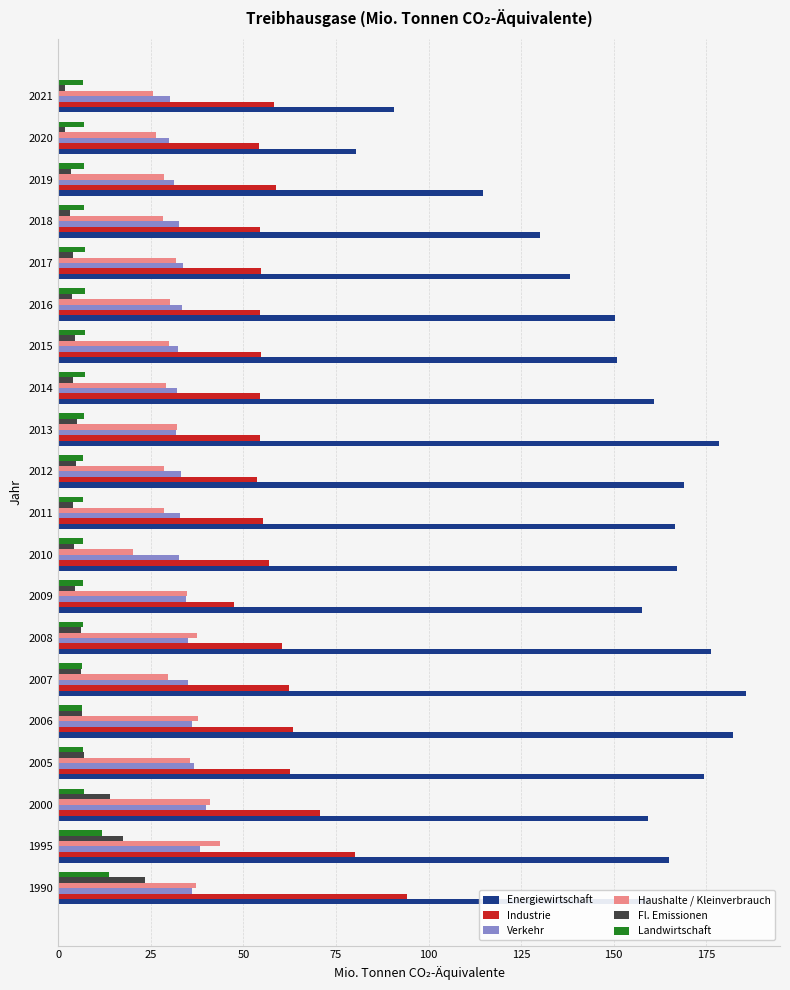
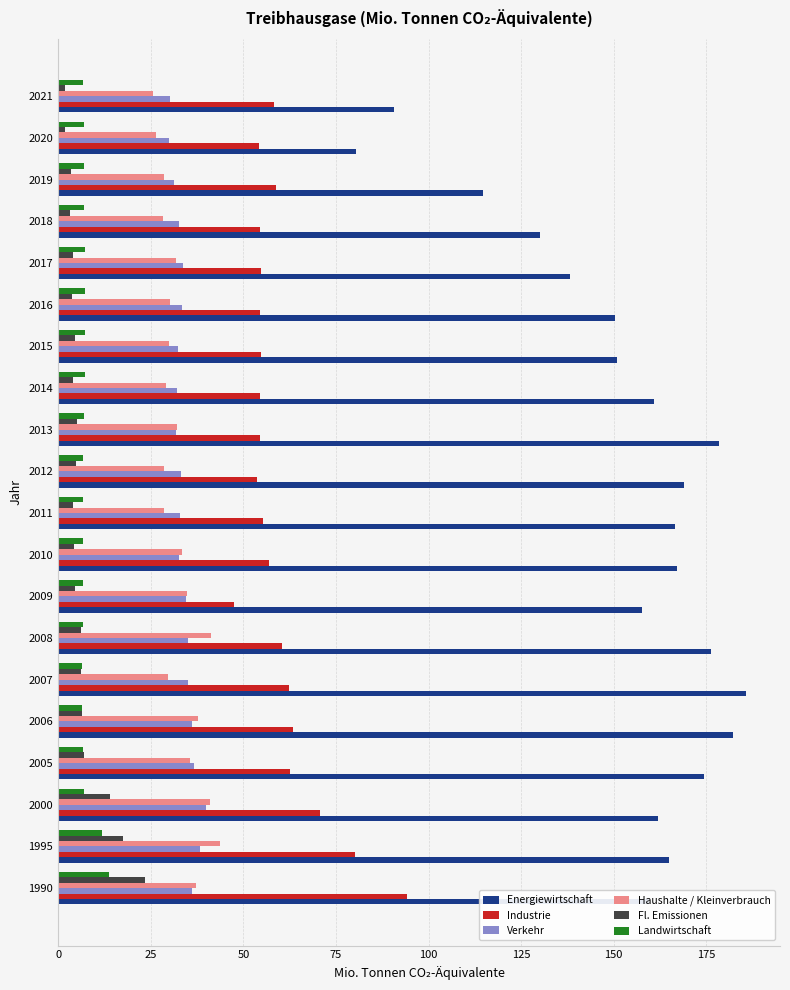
  {
    "Energiewirtschaft": {
      "2021": 91,
      "2020": 80,
      "2019": 115,
      "2018": 130,
      "2017": 138,
      "2016": 150,
      "2015": 151,
      "2014": 161,
      "2013": 178,
      "2012": 169,
      "2011": 167,
      "2010": 167,
      "2009": 158,
      "2008": 176,
      "2007": 186,
      "2006": 182,
      "2005": 174,
-     "2000": 159,
+     "2000": 162,
      "1995": 165
    },
    "Industrie": {
      "2021": 58,
      "2020": 54,
      "2019": 59,
      "2018": 55,
      "2017": 55,
      "2016": 54,
      "2015": 55,
      "2014": 55,
      "2013": 55,
      "2012": 54,
      "2011": 55,
      "2010": 57,
      "2009": 48,
      "2008": 60,
      "2007": 62,
      "2006": 64,
      "2005": 63,
      "2000": 71,
      "1995": 80,
      "1990": 94
    },
    "Verkehr": {
      "2021": 30,
      "2020": 30,
      "2019": 31,
      "2018": 33,
      "2017": 34,
      "2016": 33,
      "2015": 32,
      "2014": 32,
      "2013": 32,
      "2012": 33,
      "2011": 33,
      "2010": 33,
      "2009": 35,
      "2008": 35,
      "2007": 35,
      "2006": 36,
      "2005": 37,
      "2000": 40,
      "1995": 38,
      "1990": 36
    },
    "Haushalte / Kleinverbrauch": {
      "2021": 26,
      "2020": 26,
      "2019": 29,
      "2018": 28,
      "2017": 32,
      "2016": 30,
      "2015": 30,
      "2014": 29,
      "2013": 32,
      "2012": 29,
      "2011": 29,
-     "2010": 20,
+     "2010": 33,
      "2009": 35,
-     "2008": 38,
+     "2008": 41,
      "2007": 30,
      "2006": 38,
      "2005": 36,
      "2000": 41,
      "1995": 44,
      "1990": 37
    },
    "Fl. Emissionen": {
      "2021": 2,
      "2020": 2,
      "2019": 4,
      "2018": 3,
      "2017": 4,
      "2016": 4,
      "2015": 5,
      "2014": 4,
      "2013": 5,
      "2012": 5,
      "2011": 4,
      "2010": 4,
      "2009": 5,
      "2008": 6,
      "2007": 6,
      "2006": 6,
      "2005": 7,
      "2000": 14,
      "1995": 18,
      "1990": 23
    },
    "Landwirtschaft": {
      "2021": 7,
      "2020": 7,
      "2019": 7,
      "2018": 7,
      "2017": 7,
      "2016": 7,
      "2015": 7,
      "2014": 7,
      "2013": 7,
      "2012": 7,
      "2011": 7,
      "2010": 7,
      "2009": 7,
      "2008": 7,
      "2007": 7,
      "2006": 6,
      "2005": 7,
      "2000": 7,
      "1995": 12,
      "1990": 14
    }
  }
